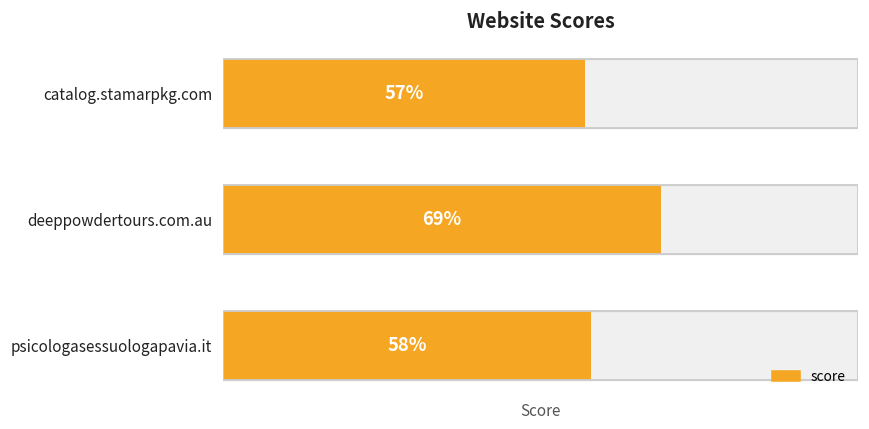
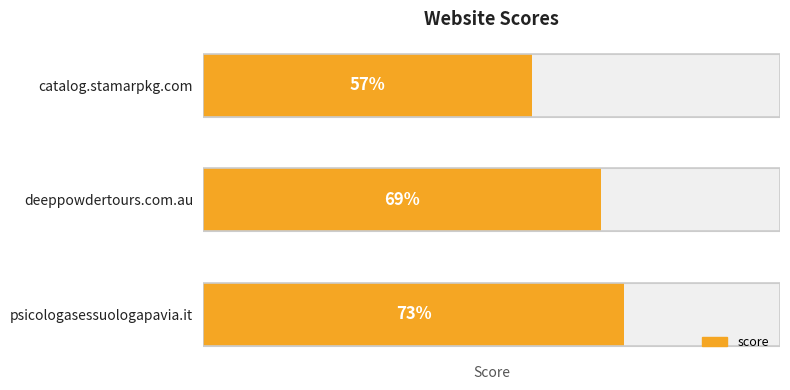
  {
    "score": {
-     "psicologasessuologapavia.it": "58%"
+     "psicologasessuologapavia.it": "73%"
    }
  }
